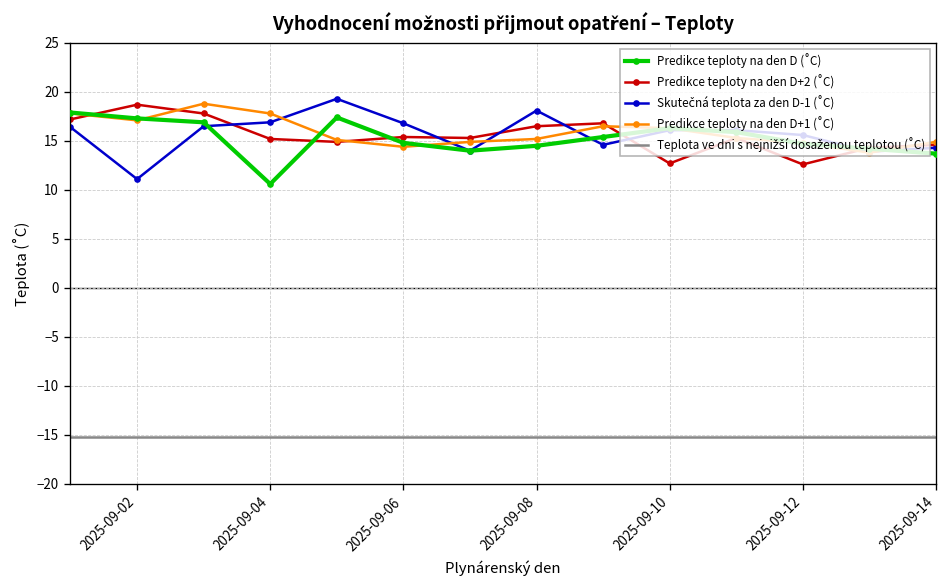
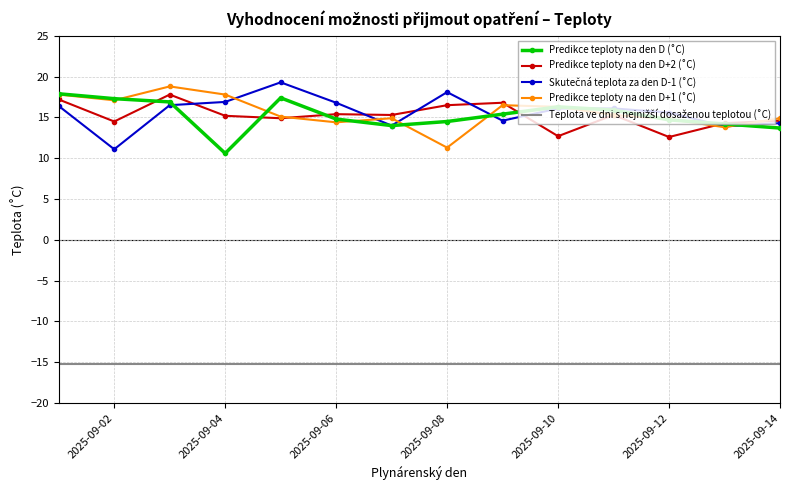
  {
    "Predikce teploty na den D (˚C)": {
      "2025-09-04": 11,
      "2025-09-06": 15,
      "2025-09-08": 15,
      "2025-09-14": 14
    },
    "Predikce teploty na den D+2 (˚C)": {
-     "2025-09-02": 19,
+     "2025-09-02": 15,
      "2025-09-04": 15,
      "2025-09-06": 15,
      "2025-09-08": 17,
      "2025-09-10": 13,
      "2025-09-12": 13
    },
    "Skutečná teplota za den D-1 (˚C)": {
      "2025-09-02": 11,
      "2025-09-04": 17,
      "2025-09-06": 17,
      "2025-09-08": 18
    },
    "Predikce teploty na den D+1 (˚C)": {
      "2025-09-04": 18,
      "2025-09-06": 14,
-     "2025-09-08": 15
+     "2025-09-08": 11
    },
    "Teplota ve dni s nejnižší dosaženou teplotou (˚C)": {
      "2025-09-02": -15,
      "2025-09-04": -15,
      "2025-09-06": -15,
      "2025-09-08": -15,
      "2025-09-10": -15,
      "2025-09-12": -15,
      "2025-09-14": -15
    }
  }
